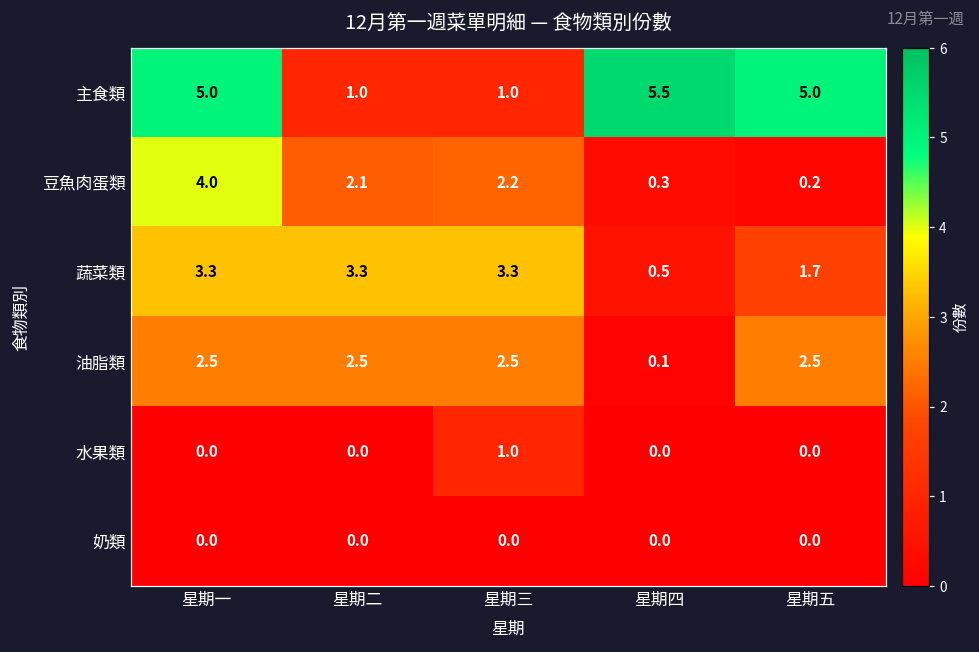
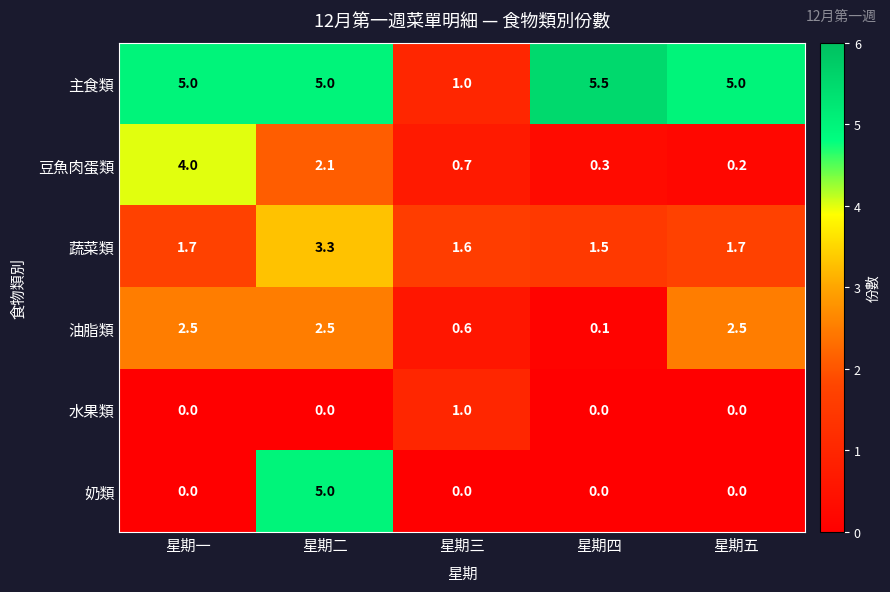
  {
    "主食類": {
      "星期一": 5.0,
-     "星期二": 1.0,
+     "星期二": 5.0,
      "星期三": 1.0,
      "星期四": 5.5,
      "星期五": 5.0
    },
    "豆魚肉蛋類": {
      "星期一": 4.0,
      "星期二": 2.1,
-     "星期三": 2.2,
+     "星期三": 0.7,
      "星期四": 0.3,
      "星期五": 0.2
    },
    "蔬菜類": {
-     "星期一": 3.3,
+     "星期一": 1.7,
      "星期二": 3.3,
-     "星期三": 3.3,
-     "星期四": 0.5,
+     "星期三": 1.6,
+     "星期四": 1.5,
      "星期五": 1.7
    },
    "油脂類": {
      "星期一": 2.5,
      "星期二": 2.5,
-     "星期三": 2.5,
+     "星期三": 0.6,
      "星期四": 0.1,
      "星期五": 2.5
    },
    "水果類": {
      "星期一": 0.0,
      "星期二": 0.0,
      "星期三": 1.0,
      "星期四": 0.0,
      "星期五": 0.0
    },
    "奶類": {
      "星期一": 0.0,
-     "星期二": 0.0,
+     "星期二": 5.0,
      "星期三": 0.0,
      "星期四": 0.0,
      "星期五": 0.0
    }
  }
